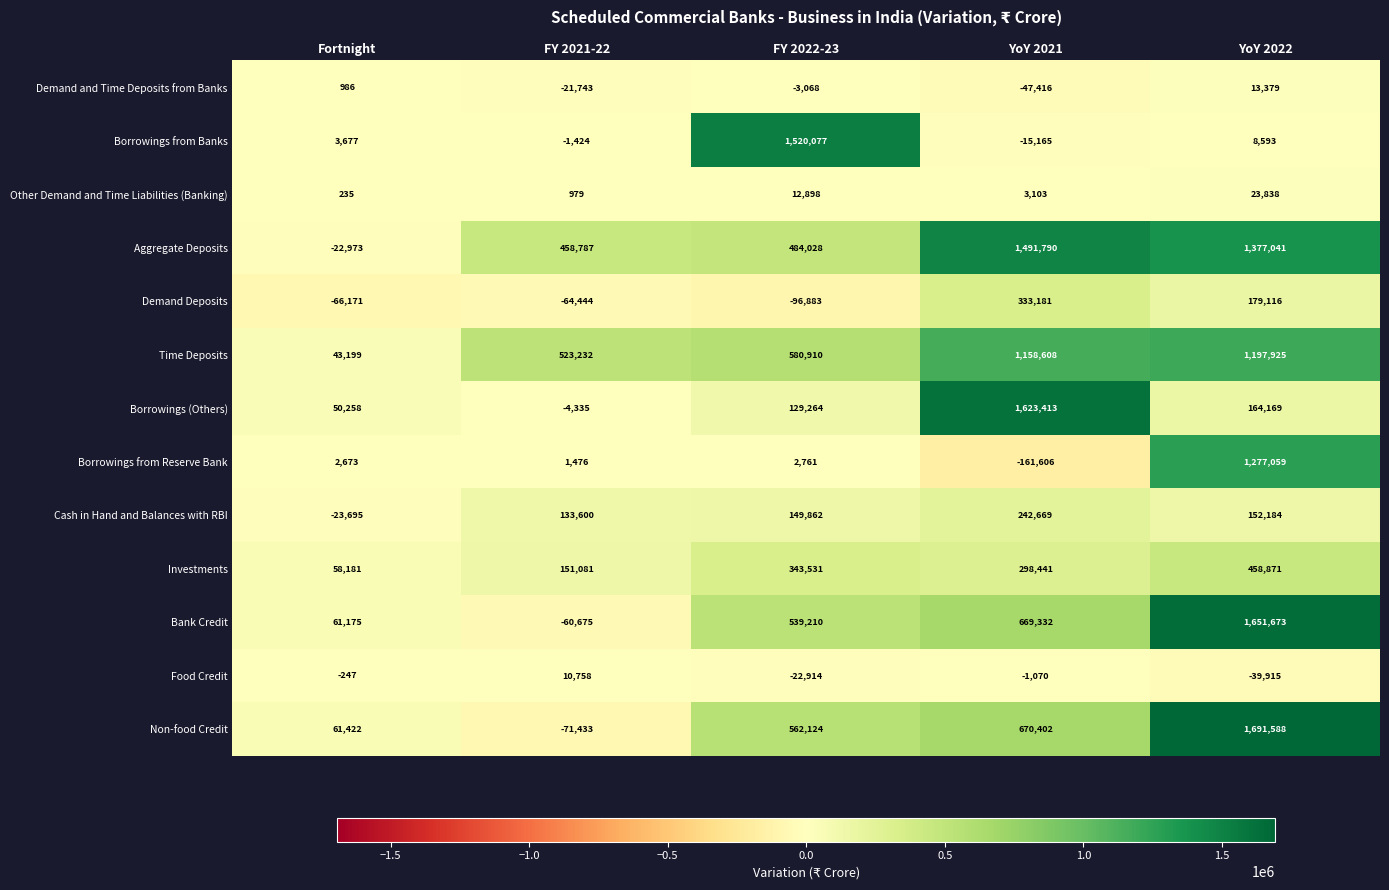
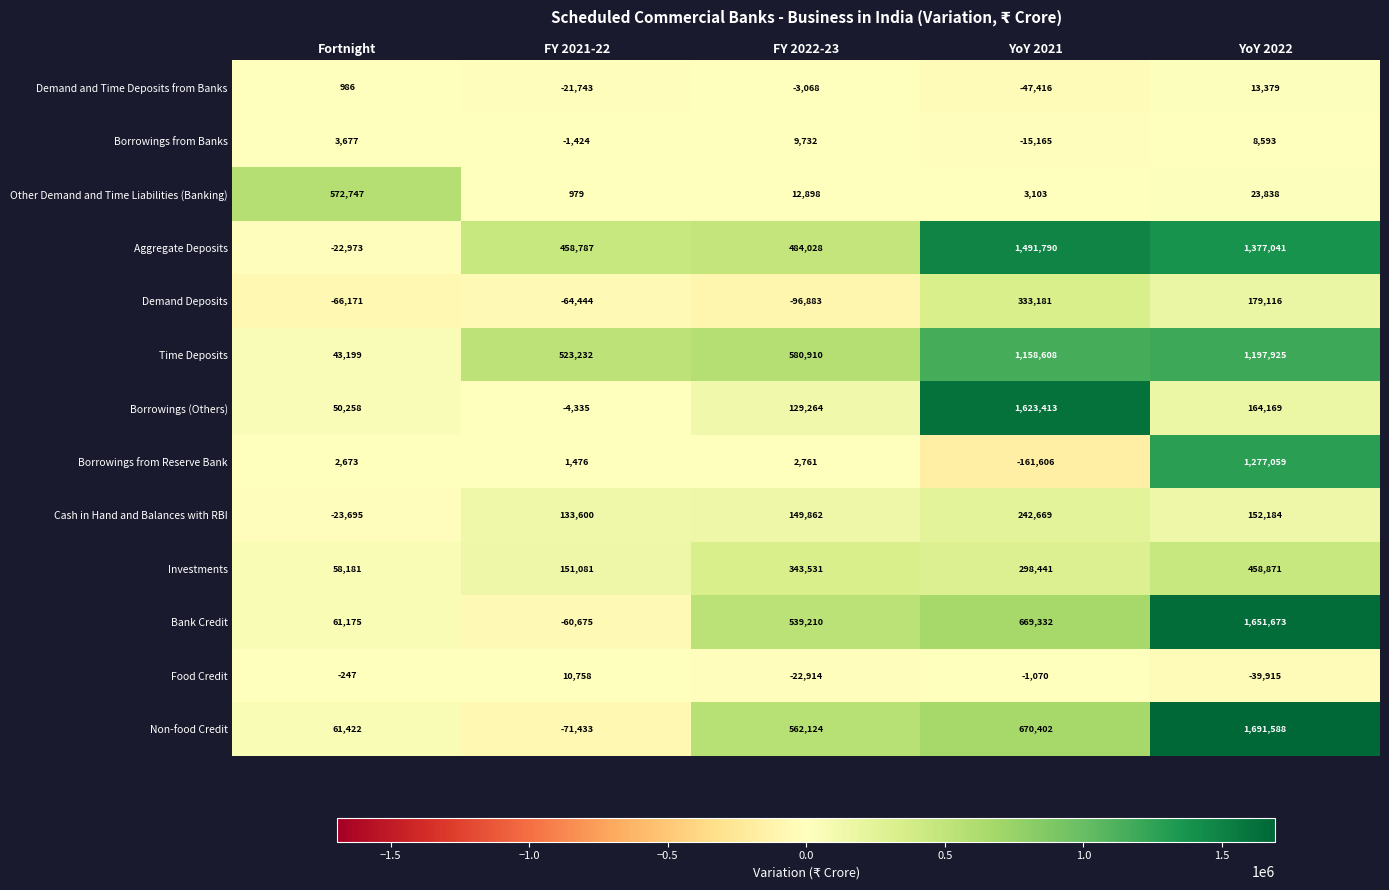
  {
    "Demand and Time Deposits from Banks": {
      "Fortnight": "986",
      "FY 2021-22": "-21,743",
      "FY 2022-23": "-3,068",
      "YoY 2021": "-47,416",
      "YoY 2022": "13,379"
    },
    "Borrowings from Banks": {
      "Fortnight": "3,677",
      "FY 2021-22": "-1,424",
-     "FY 2022-23": "1,520,077",
+     "FY 2022-23": "9,732",
      "YoY 2021": "-15,165",
      "YoY 2022": "8,593"
    },
    "Other Demand and Time Liabilities (Banking)": {
-     "Fortnight": "235",
+     "Fortnight": "572,747",
      "FY 2021-22": "979",
      "FY 2022-23": "12,898",
      "YoY 2021": "3,103",
      "YoY 2022": "23,838"
    },
    "Aggregate Deposits": {
      "Fortnight": "-22,973",
      "FY 2021-22": "458,787",
      "FY 2022-23": "484,028",
      "YoY 2021": "1,491,790",
      "YoY 2022": "1,377,041"
    },
    "Demand Deposits": {
      "Fortnight": "-66,171",
      "FY 2021-22": "-64,444",
      "FY 2022-23": "-96,883",
      "YoY 2021": "333,181",
      "YoY 2022": "179,116"
    },
    "Time Deposits": {
      "Fortnight": "43,199",
      "FY 2021-22": "523,232",
      "FY 2022-23": "580,910",
      "YoY 2021": "1,158,608",
      "YoY 2022": "1,197,925"
    },
    "Borrowings (Others)": {
      "Fortnight": "50,258",
      "FY 2021-22": "-4,335",
      "FY 2022-23": "129,264",
      "YoY 2021": "1,623,413",
      "YoY 2022": "164,169"
    },
    "Borrowings from Reserve Bank": {
      "Fortnight": "2,673",
      "FY 2021-22": "1,476",
      "FY 2022-23": "2,761",
      "YoY 2021": "-161,606",
      "YoY 2022": "1,277,059"
    },
    "Cash in Hand and Balances with RBI": {
      "Fortnight": "-23,695",
      "FY 2021-22": "133,600",
      "FY 2022-23": "149,862",
      "YoY 2021": "242,669",
      "YoY 2022": "152,184"
    },
    "Investments": {
      "Fortnight": "58,181",
      "FY 2021-22": "151,081",
      "FY 2022-23": "343,531",
      "YoY 2021": "298,441",
      "YoY 2022": "458,871"
    },
    "Bank Credit": {
      "Fortnight": "61,175",
      "FY 2021-22": "-60,675",
      "FY 2022-23": "539,210",
      "YoY 2021": "669,332",
      "YoY 2022": "1,651,673"
    },
    "Food Credit": {
      "Fortnight": "-247",
      "FY 2021-22": "10,758",
      "FY 2022-23": "-22,914",
      "YoY 2021": "-1,070",
      "YoY 2022": "-39,915"
    },
    "Non-food Credit": {
      "Fortnight": "61,422",
      "FY 2021-22": "-71,433",
      "FY 2022-23": "562,124",
      "YoY 2021": "670,402",
      "YoY 2022": "1,691,588"
    }
  }
